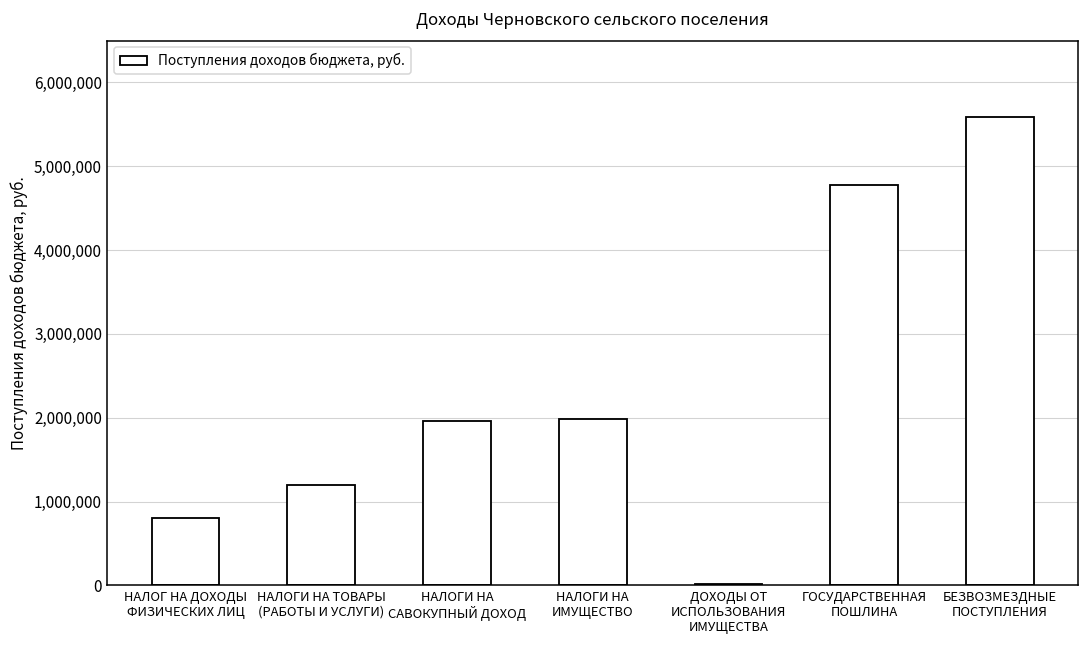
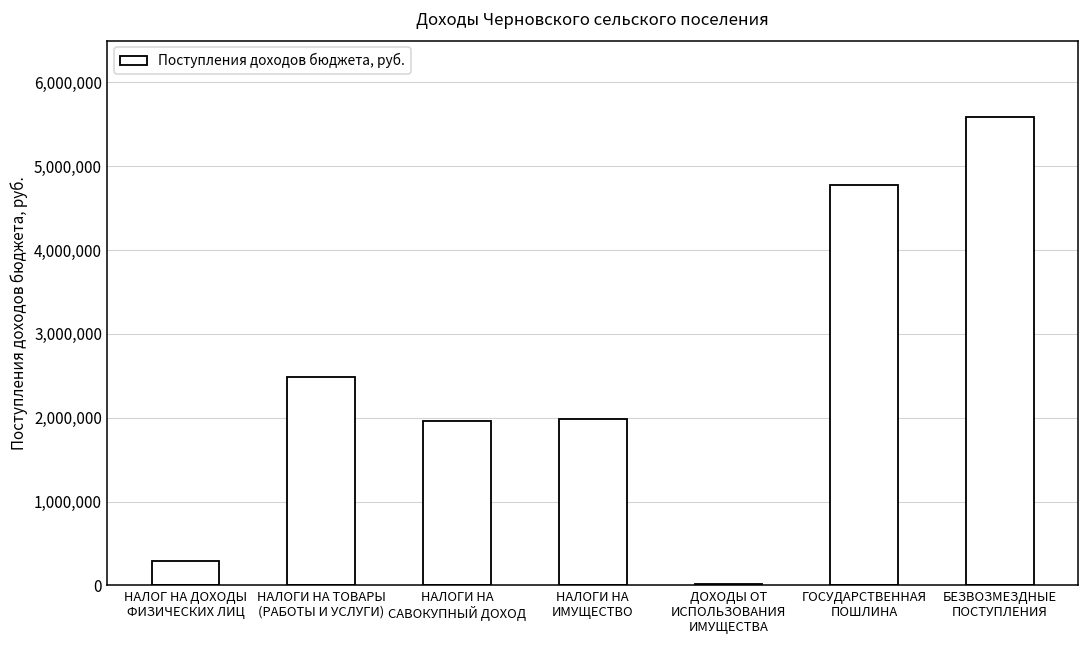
  {
-   "НАЛОГ НА ДОХОДЫ ФИЗИЧЕСКИХ ЛИЦ": "800,000",
-   "НАЛОГИ НА ТОВАРЫ (РАБОТЫ И УСЛУГИ)": "1,200,000",
+   "НАЛОГ НА ДОХОДЫ ФИЗИЧЕСКИХ ЛИЦ": "300,000",
+   "НАЛОГИ НА ТОВАРЫ (РАБОТЫ И УСЛУГИ)": "2,500,000",
    "НАЛОГИ НА САВОКУПНЫЙ ДОХОД": "2,000,000",
    "НАЛОГИ НА ИМУЩЕСТВО": "2,000,000",
    "ГОСУДАРСТВЕННАЯ ПОШЛИНА": "4,800,000",
    "БЕЗВОЗМЕЗДНЫЕ ПОСТУПЛЕНИЯ": "5,600,000"
  }
